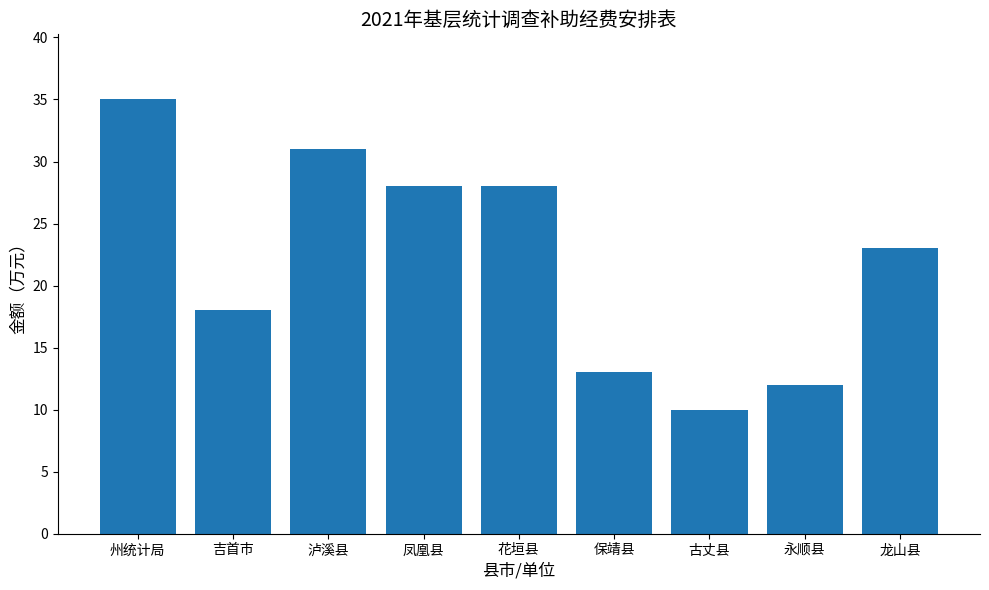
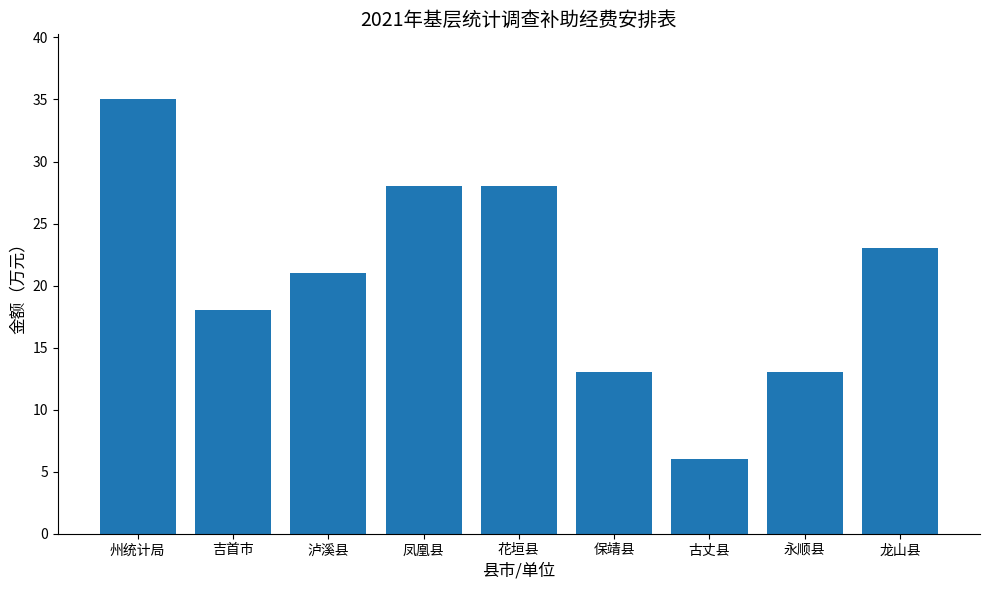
  {
    "州统计局": 35,
    "吉首市": 18,
-   "泸溪县": 31,
+   "泸溪县": 21,
    "凤凰县": 28,
    "花垣县": 28,
    "保靖县": 13,
-   "古丈县": 10,
-   "永顺县": 12,
+   "古丈县": 6,
+   "永顺县": 13,
    "龙山县": 23
  }
